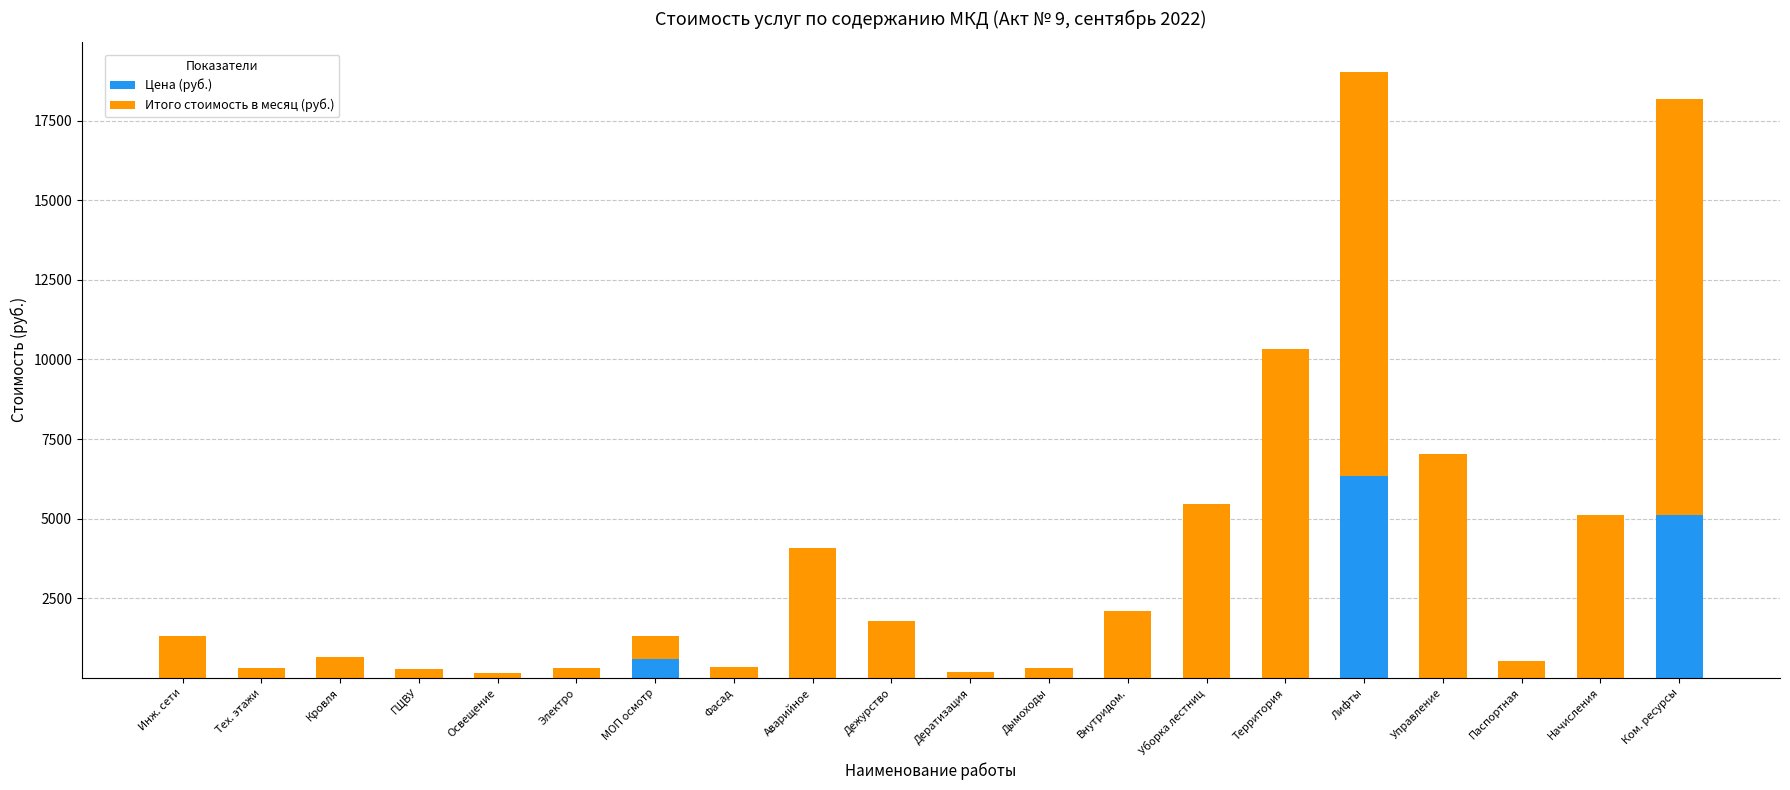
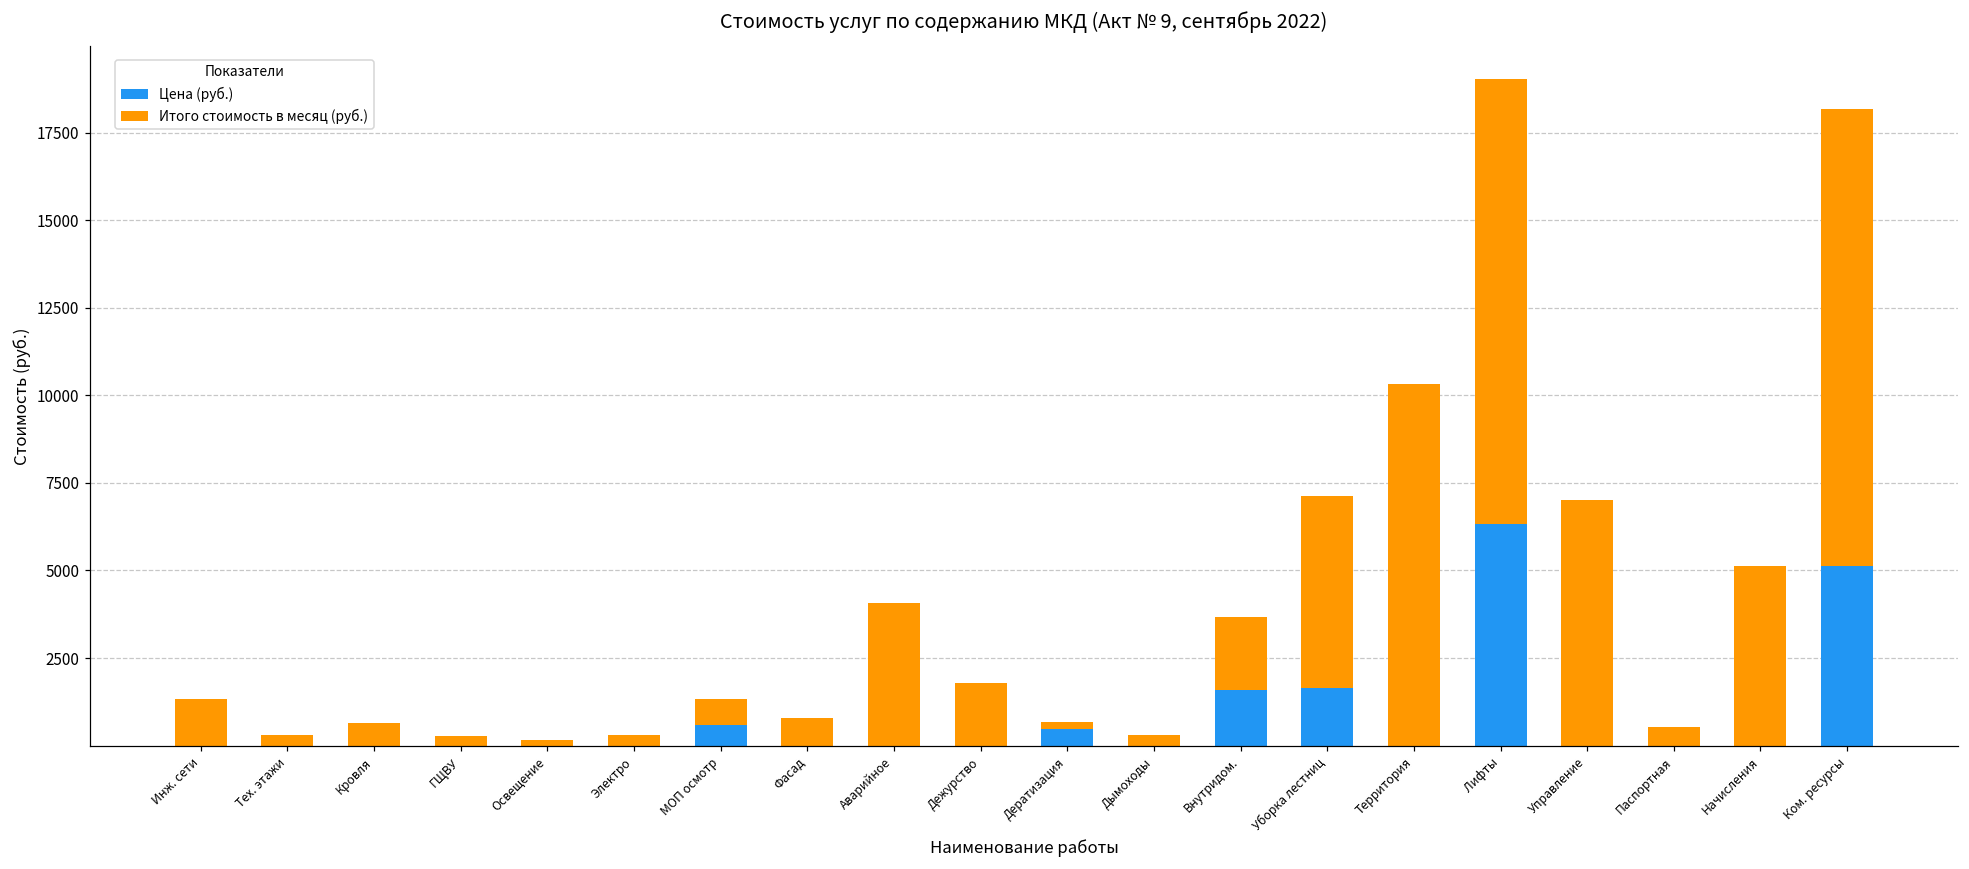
  {
    "Цена (руб.)": {
      "МОП осмотр": 600,
-     "Дератизация": 0,
-     "Внутридом.": 0,
-     "Уборка лестниц": 0,
+     "Дератизация": 500,
+     "Внутридом.": 1600,
+     "Уборка лестниц": 1600,
      "Лифты": 6300,
      "Ком. ресурсы": 5100
    },
    "Итого стоимость в месяц (руб.)": {
      "Инж. сети": 1300,
      "Тех. этажи": 300,
      "Кровля": 700,
      "ГЩВУ": 300,
      "Освещение": 200,
      "Электро": 300,
      "МОП осмотр": 700,
-     "Фасад": 300,
+     "Фасад": 800,
      "Аварийное": 4100,
      "Дежурство": 1800,
      "Дератизация": 200,
      "Дымоходы": 300,
      "Внутридом.": 2100,
      "Уборка лестниц": 5500,
      "Территория": 10300,
      "Лифты": 12700,
      "Управление": 7000,
      "Паспортная": 500,
      "Начисления": 5100,
      "Ком. ресурсы": 13100
    }
  }
